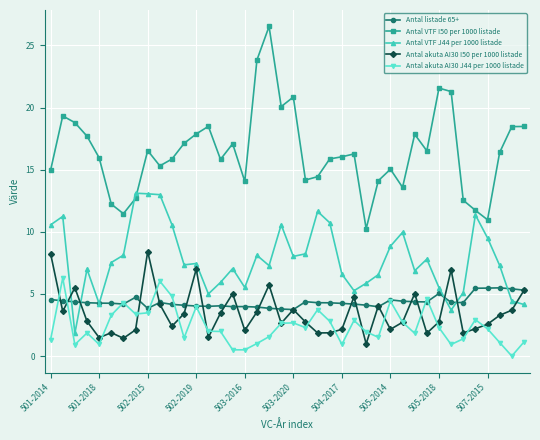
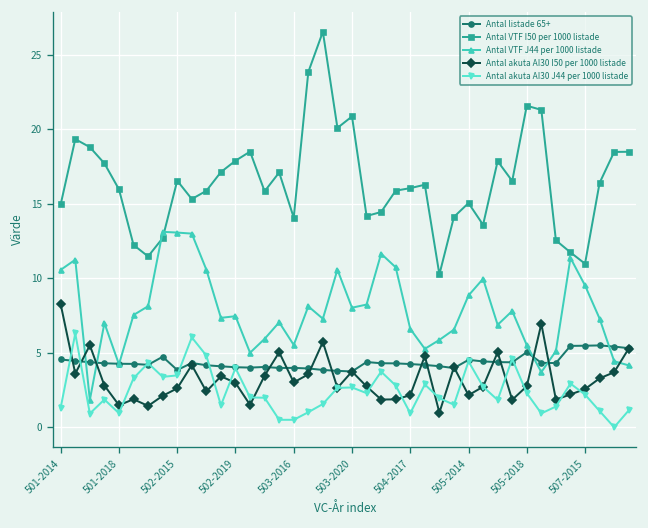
  {
    "Antal listade 65+": {
      "501-2014": 4.5,
      "502-2015": 3.8,
      "503-2016": 4.0,
      "504-2017": 4.2,
      "505-2018": 5.0,
      "507-2015": 5.5
    },
    "Antal akuta AI30 I50 per 1000 listade": {
      "501-2014": 8.2,
      "501-2018": 1.5,
-     "502-2015": 8.4,
-     "502-2019": 7.0,
-     "503-2016": 2.1,
+     "502-2015": 2.6,
+     "502-2019": 3.0,
+     "503-2016": 3.0,
      "504-2017": 2.2,
      "505-2014": 2.2,
      "505-2018": 2.8,
      "507-2015": 2.6
    }
  }
